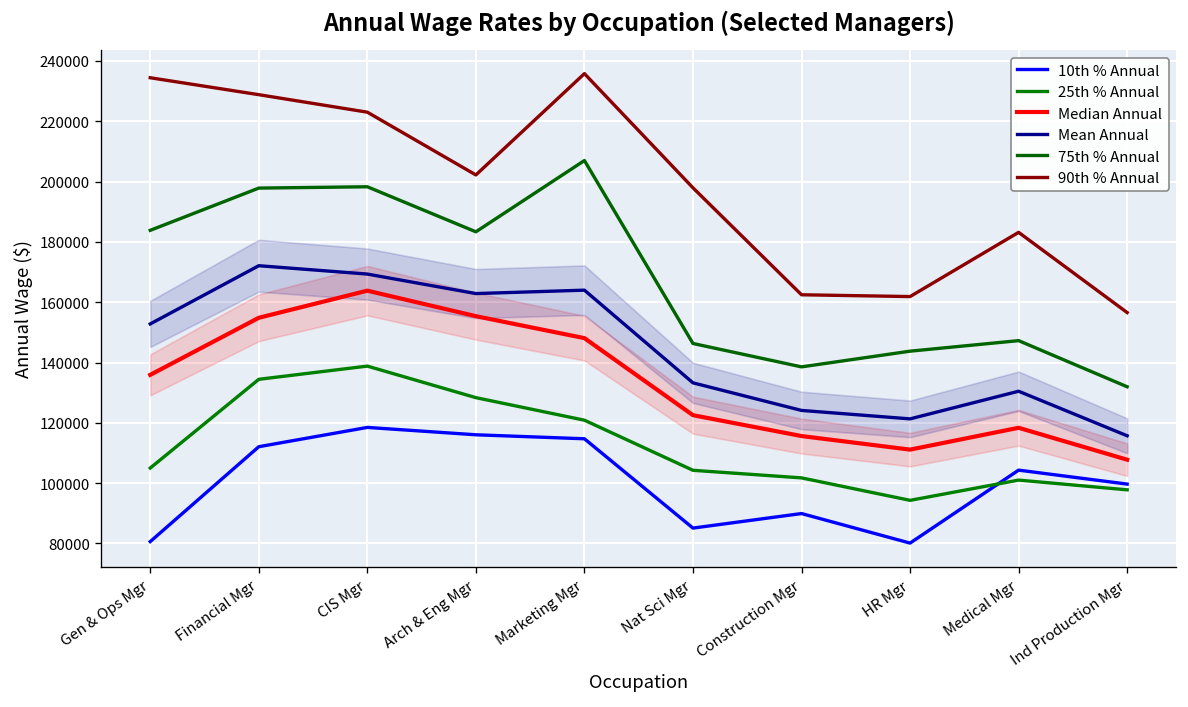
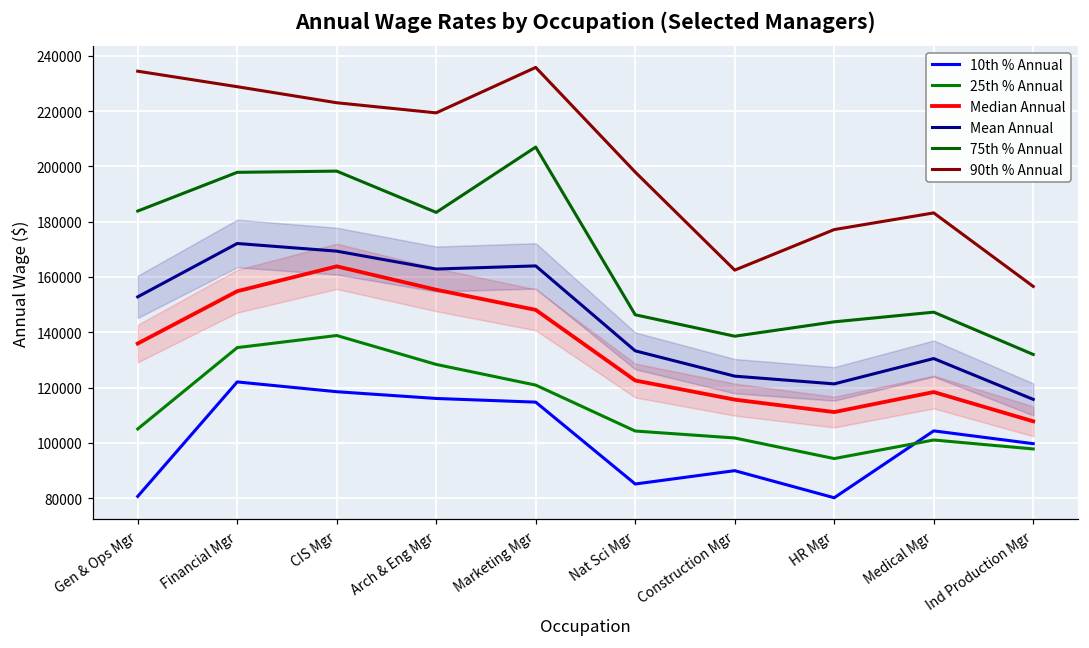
  {
    "10th % Annual": {
      "Gen & Ops Mgr": 81000,
-     "Financial Mgr": 112000,
+     "Financial Mgr": 122000,
      "CIS Mgr": 118000,
      "Arch & Eng Mgr": 116000,
      "Marketing Mgr": 115000,
      "Nat Sci Mgr": 85000,
      "Construction Mgr": 90000,
      "HR Mgr": 80000,
      "Medical Mgr": 104000,
      "Ind Production Mgr": 100000
    },
    "90th % Annual": {
      "Gen & Ops Mgr": 234000,
      "Financial Mgr": 229000,
      "CIS Mgr": 223000,
-     "Arch & Eng Mgr": 202000,
+     "Arch & Eng Mgr": 219000,
      "Marketing Mgr": 236000,
      "Nat Sci Mgr": 198000,
      "Construction Mgr": 162000,
-     "HR Mgr": 162000,
+     "HR Mgr": 177000,
      "Medical Mgr": 183000,
      "Ind Production Mgr": 157000
    }
  }
